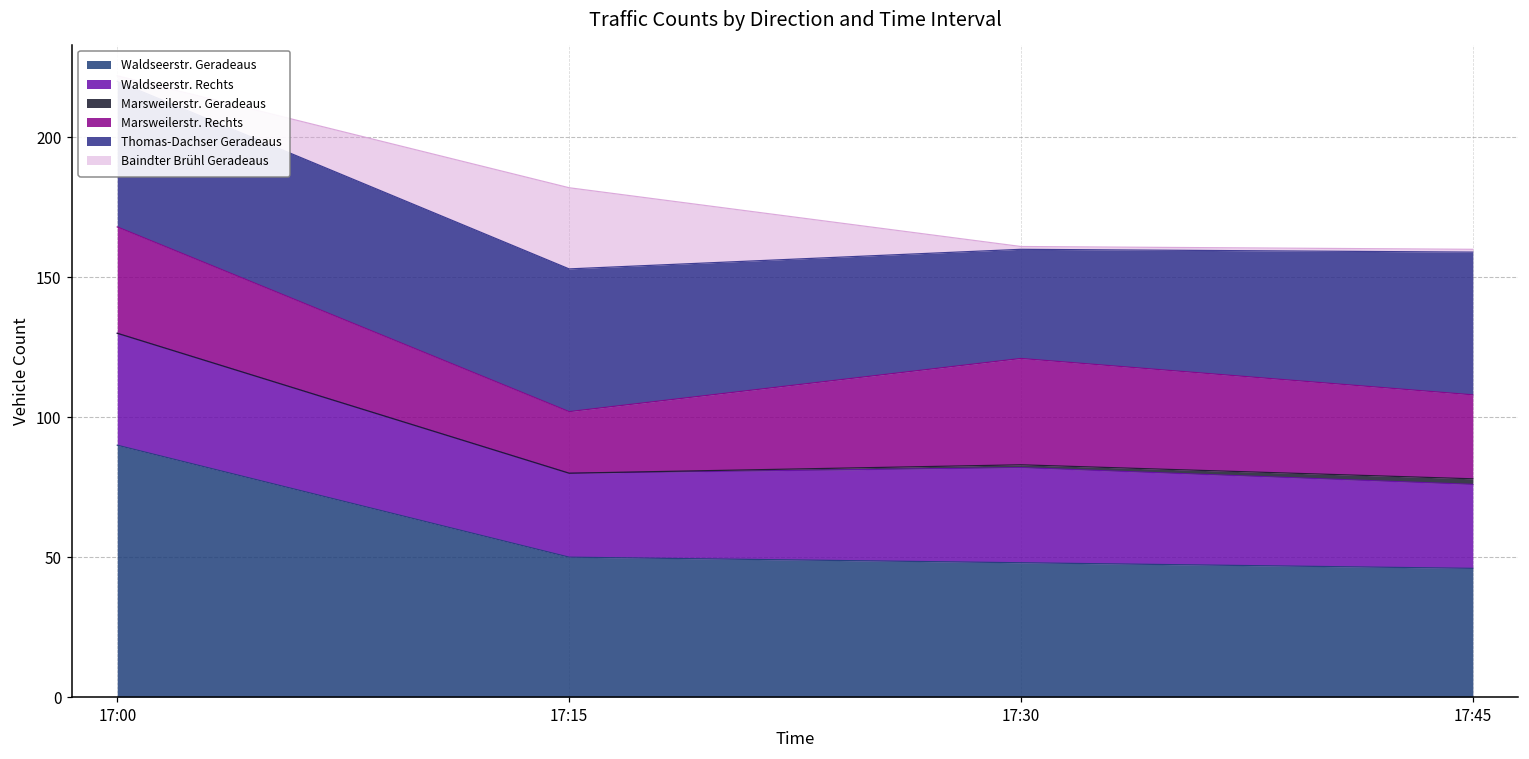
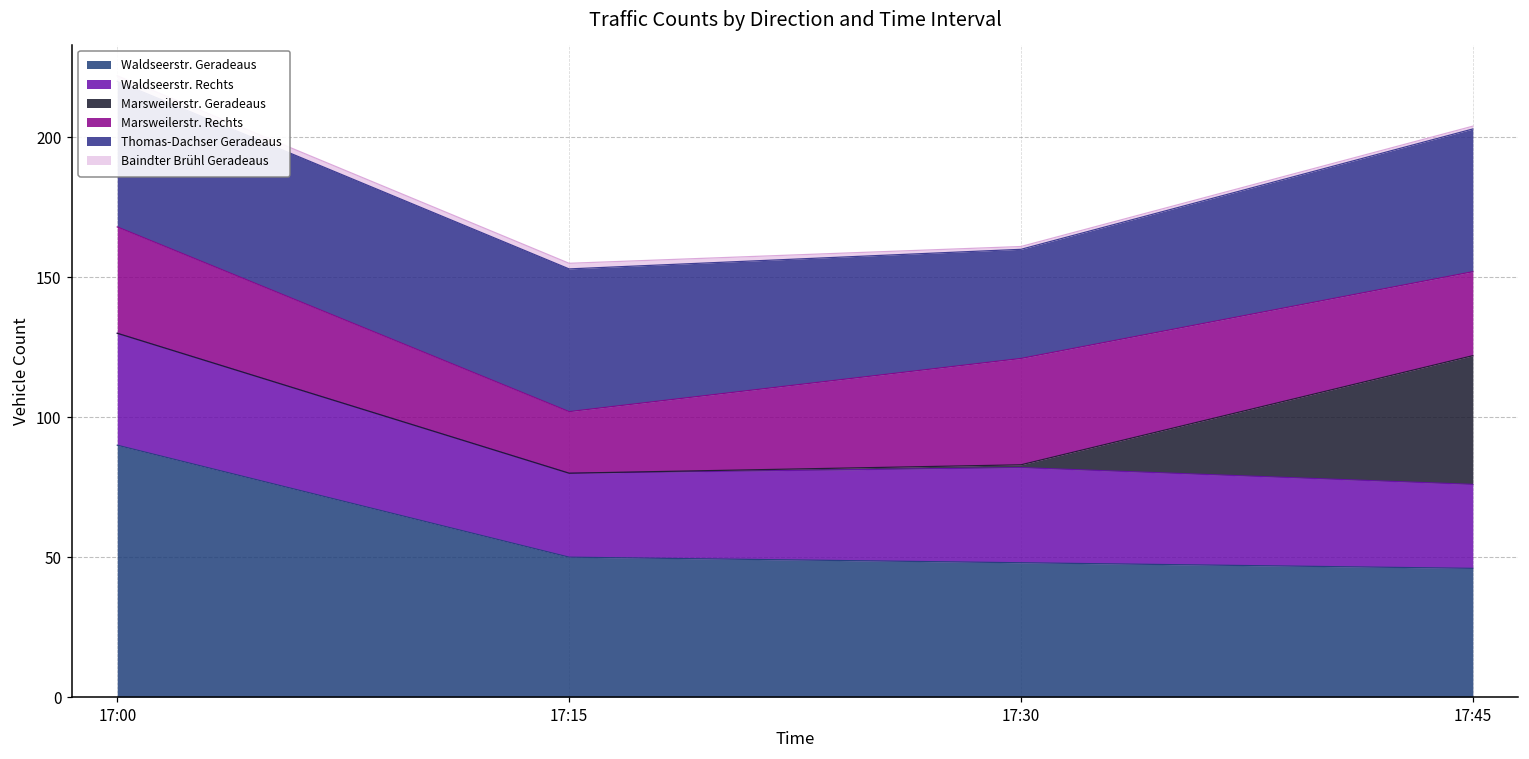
  {
    "Marsweilerstr. Geradeaus": {
-     "17:45": 2
+     "17:45": 46
    },
    "Baindter Brühl Geradeaus": {
-     "17:15": 29
+     "17:15": 2
    }
  }
